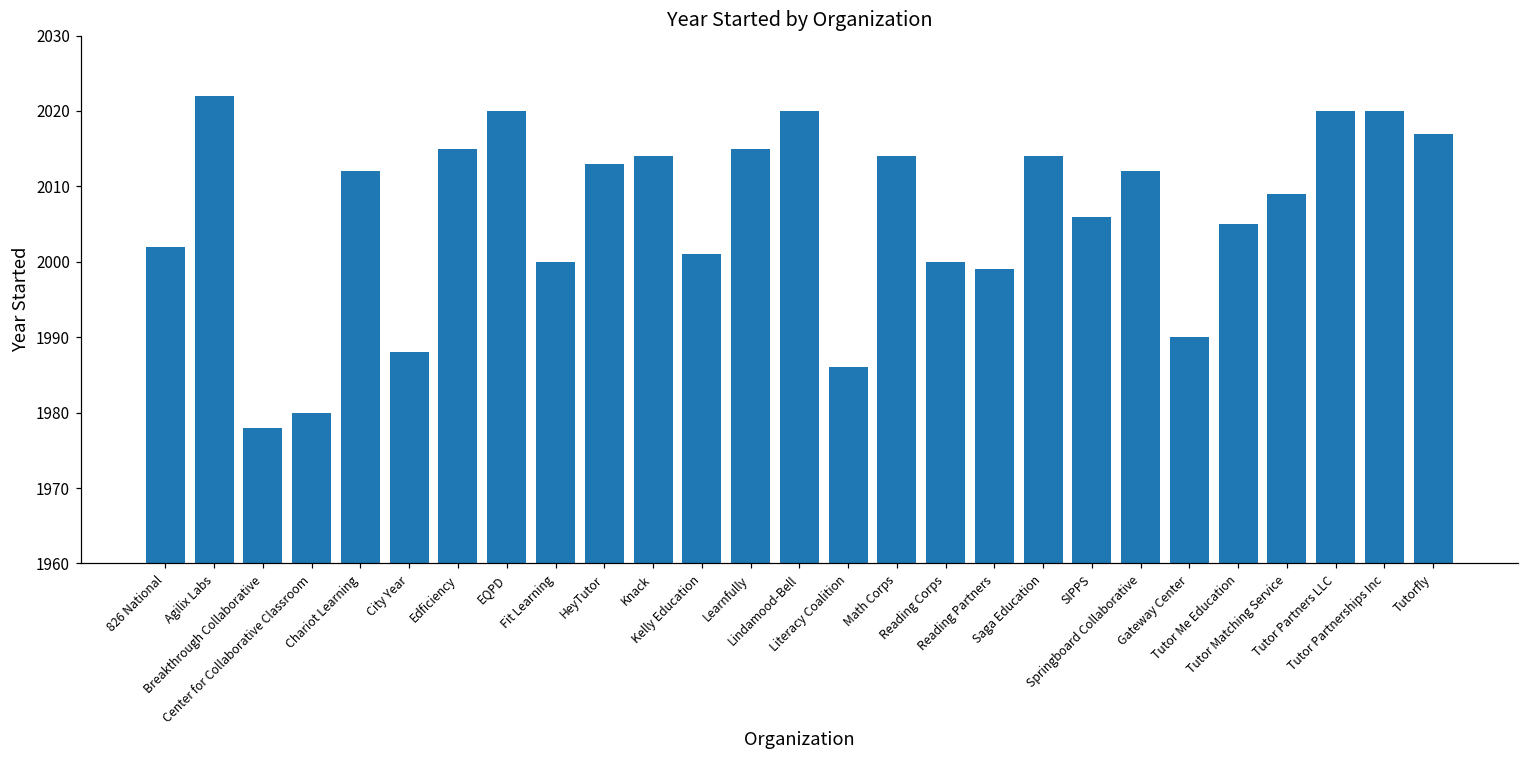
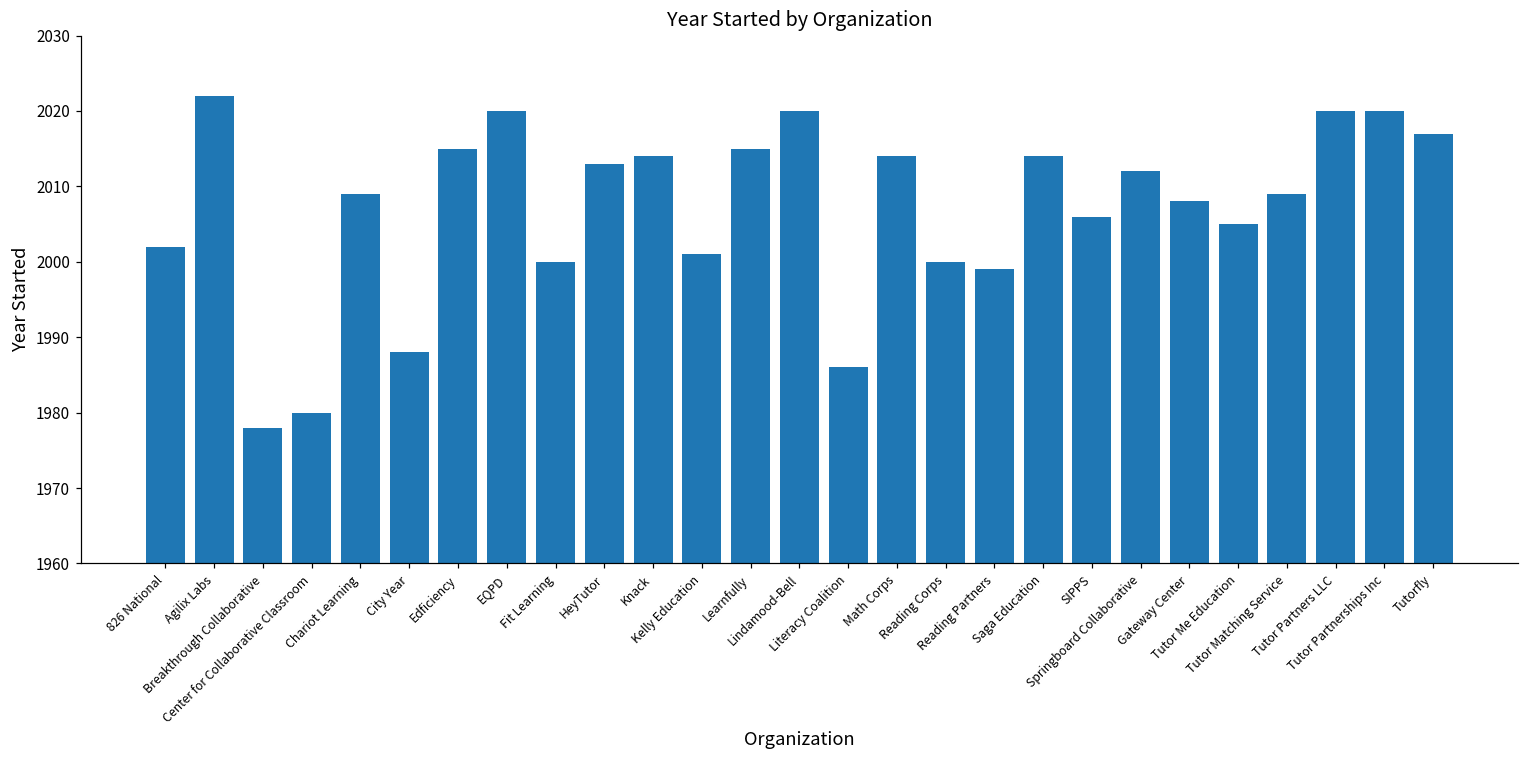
  {
    "826 National": 2002,
    "Agilix Labs": 2022,
    "Breakthrough Collaborative": 1978,
    "Center for Collaborative Classroom": 1980,
-   "Chariot Learning": 2012,
+   "Chariot Learning": 2009,
    "City Year": 1988,
    "Edficiency": 2015,
    "EQPD": 2020,
    "Fit Learning": 2000,
    "HeyTutor": 2013,
    "Knack": 2014,
    "Kelly Education": 2001,
    "Learnfully": 2015,
    "Lindamood-Bell": 2020,
    "Literacy Coalition": 1986,
    "Math Corps": 2014,
    "Reading Corps": 2000,
    "Reading Partners": 1999,
    "Saga Education": 2014,
    "SIPPS": 2006,
    "Springboard Collaborative": 2012,
-   "Gateway Center": 1990,
+   "Gateway Center": 2008,
    "Tutor Me Education": 2005,
    "Tutor Matching Service": 2009,
    "Tutor Partners LLC": 2020,
    "Tutor Partnerships Inc": 2020,
    "Tutorfly": 2017
  }
